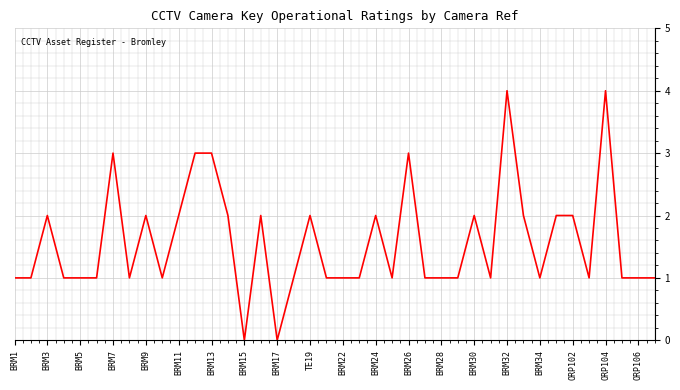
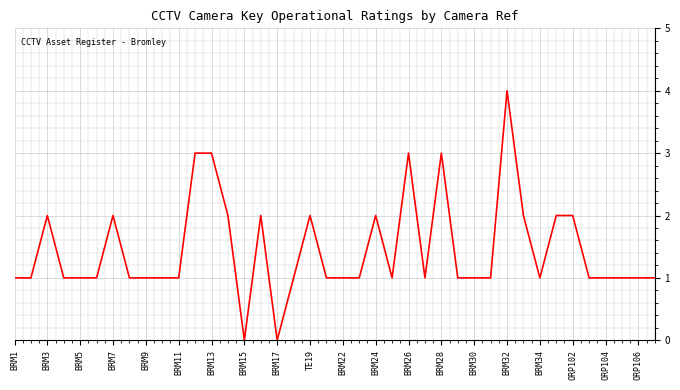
  {
    "BRM1": 1,
    "BRM3": 2,
    "BRM5": 1,
-   "BRM7": 3,
-   "BRM9": 2,
-   "BRM11": 2,
+   "BRM7": 2,
+   "BRM9": 1,
+   "BRM11": 1,
    "BRM13": 3,
    "BRM15": 0,
    "BRM17": 0,
    "TE19": 2,
    "BRM22": 1,
    "BRM24": 2,
    "BRM26": 3,
-   "BRM28": 1,
-   "BRM30": 2,
+   "BRM28": 3,
+   "BRM30": 1,
    "BRM32": 4,
    "BRM34": 1,
    "ORP102": 2,
-   "ORP104": 4,
+   "ORP104": 1,
    "ORP106": 1
  }
